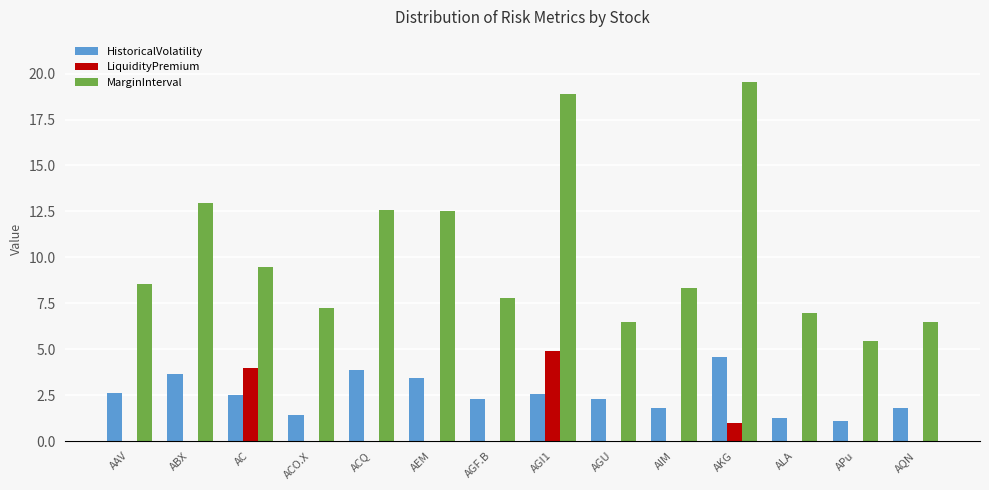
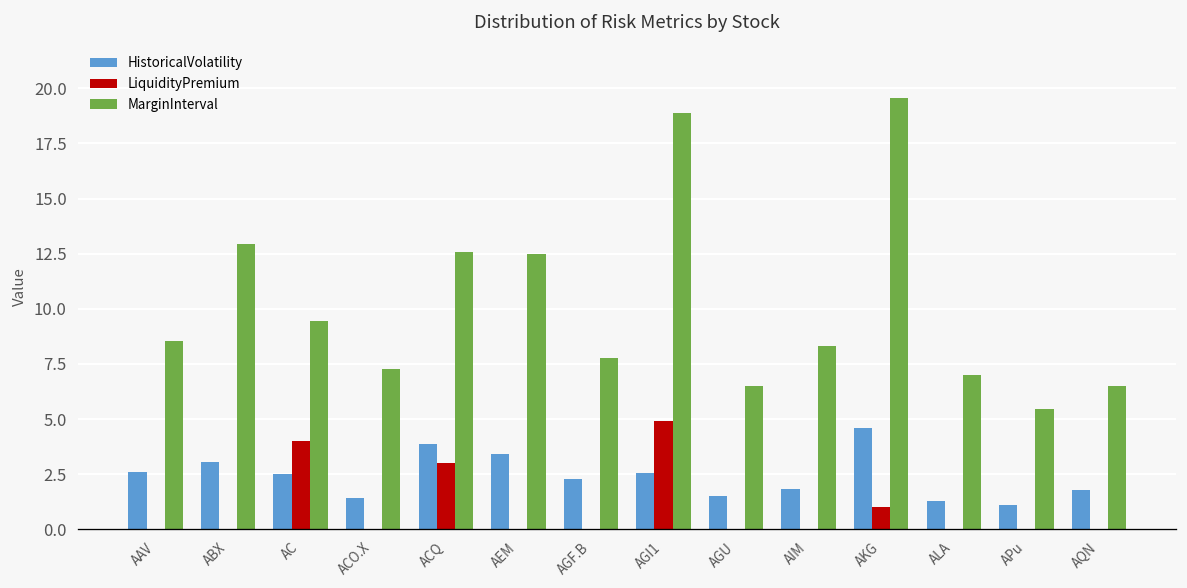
  {
    "HistoricalVolatility": {
      "AAV": 2.6,
-     "ABX": 3.6,
+     "ABX": 3.0,
      "AC": 2.5,
      "ACO.X": 1.4,
      "ACQ": 3.9,
      "AEM": 3.4,
      "AGF.B": 2.3,
      "AGI1": 2.5,
-     "AGU": 2.3,
+     "AGU": 1.5,
      "AIM": 1.8,
      "AKG": 4.6,
      "ALA": 1.3,
      "APu": 1.1,
      "AQN": 1.8
    },
    "LiquidityPremium": {
      "AAV": 0,
      "ABX": 0,
      "AC": 4,
      "ACO.X": 0,
-     "ACQ": 0,
+     "ACQ": 3,
      "AEM": 0,
      "AGF.B": 0,
      "AGI1": 5,
      "AGU": 0,
      "AIM": 0,
      "AKG": 1,
      "ALA": 0,
      "APu": 0,
      "AQN": 0
    },
    "MarginInterval": {
      "AAV": 8.5,
      "ABX": 12.9,
      "AC": 9.5,
      "ACO.X": 7.3,
      "ACQ": 12.6,
      "AEM": 12.5,
      "AGF.B": 7.8,
      "AGI1": 18.9,
      "AGU": 6.5,
      "AIM": 8.3,
      "AKG": 19.6,
      "ALA": 7.0,
      "APu": 5.5,
      "AQN": 6.5
    }
  }
